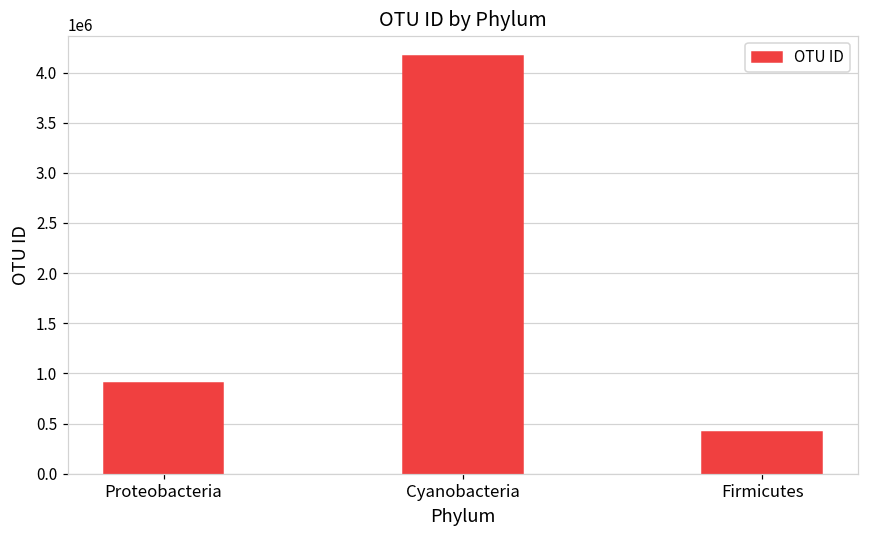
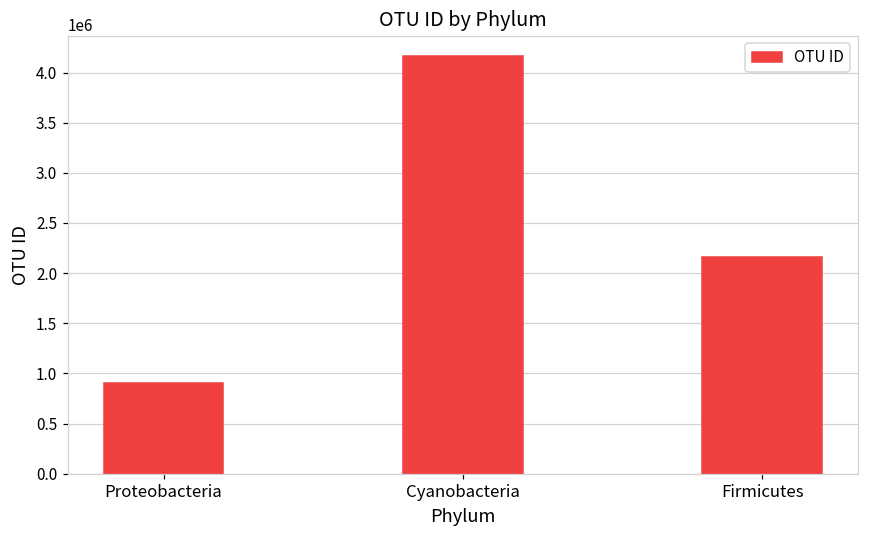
  {
    "Proteobacteria": 900000,
    "Cyanobacteria": 4200000,
-   "Firmicutes": 400000
+   "Firmicutes": 2200000
  }
